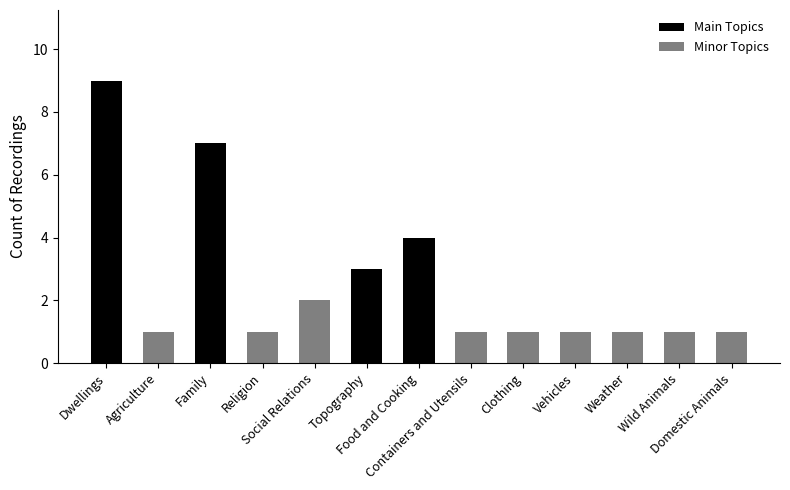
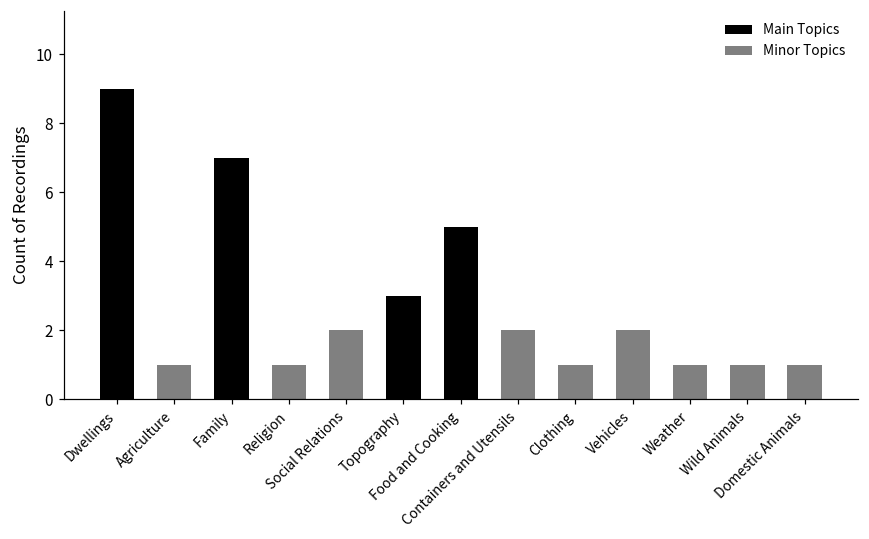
  {
    "Main Topics": {
      "Dwellings": 9,
      "Family": 7,
      "Topography": 3,
-     "Food and Cooking": 4
+     "Food and Cooking": 5
    },
    "Minor Topics": {
      "Agriculture": 1,
      "Religion": 1,
      "Social Relations": 2,
-     "Containers and Utensils": 1,
+     "Containers and Utensils": 2,
      "Clothing": 1,
-     "Vehicles": 1,
+     "Vehicles": 2,
      "Weather": 1,
      "Wild Animals": 1,
      "Domestic Animals": 1
    }
  }
